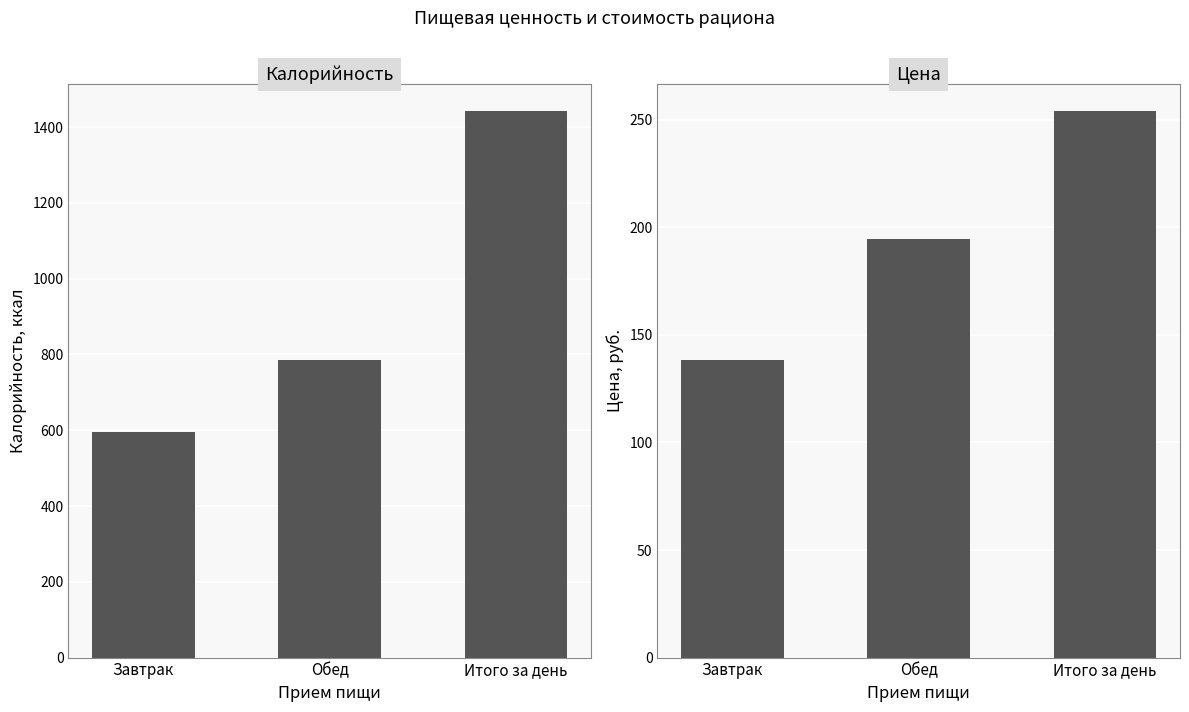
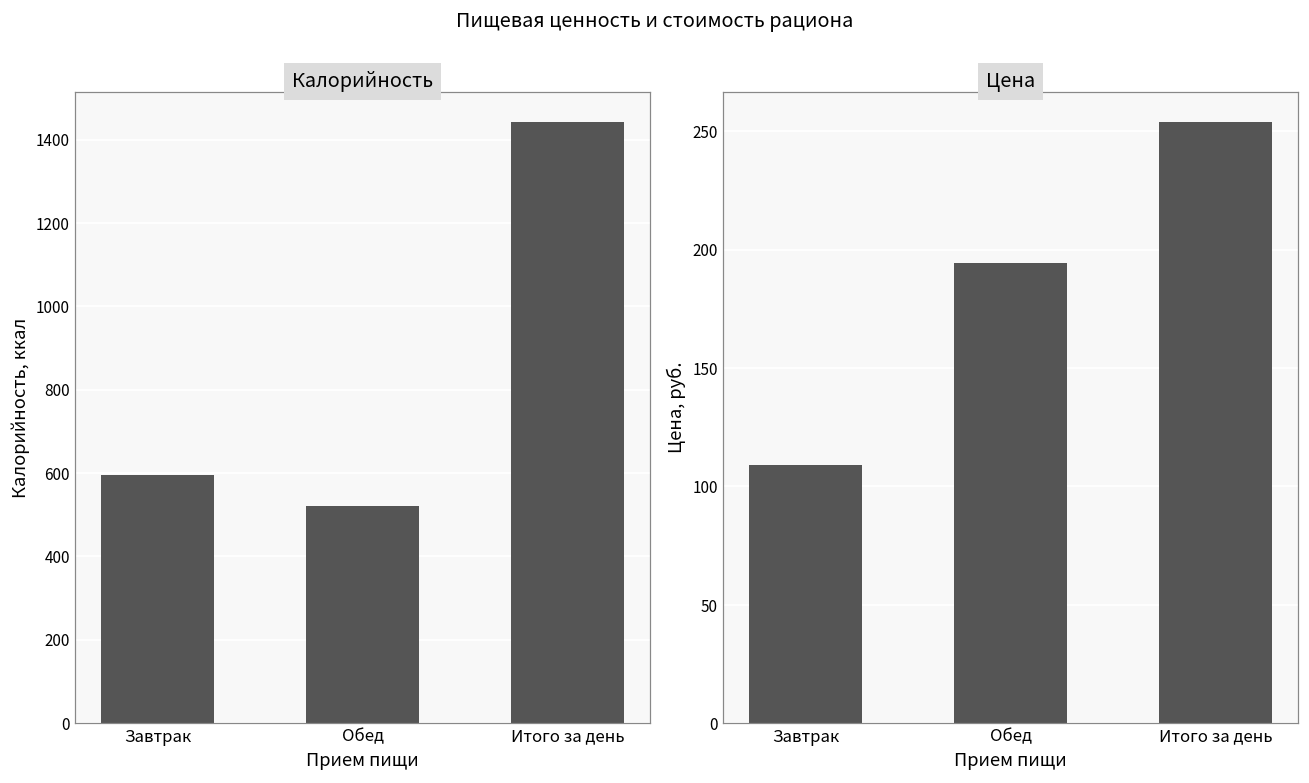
  {
    "Калорийность": {
      "Завтрак": 600,
-     "Обед": 790,
+     "Обед": 520,
      "Итого за день": 1440
    },
    "Цена": {
-     "Завтрак": 138,
+     "Завтрак": 109,
      "Обед": 195,
      "Итого за день": 254
    }
  }
